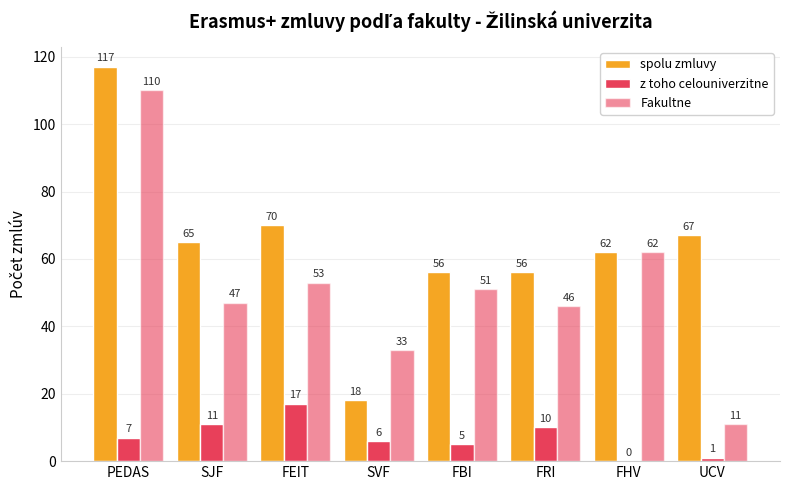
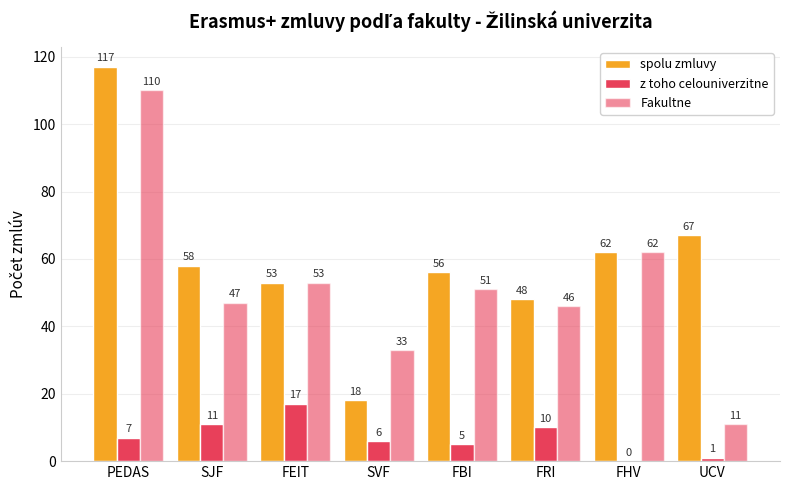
  {
    "spolu zmluvy": {
      "PEDAS": 117,
-     "SJF": 65,
-     "FEIT": 70,
+     "SJF": 58,
+     "FEIT": 53,
      "SVF": 18,
      "FBI": 56,
-     "FRI": 56,
+     "FRI": 48,
      "FHV": 62,
      "UCV": 67
    }
  }
